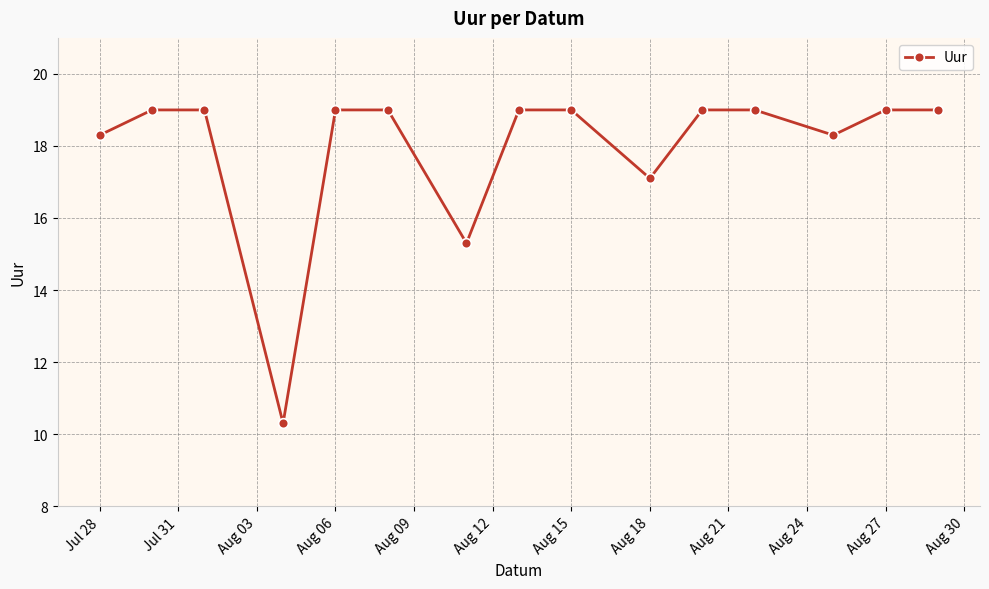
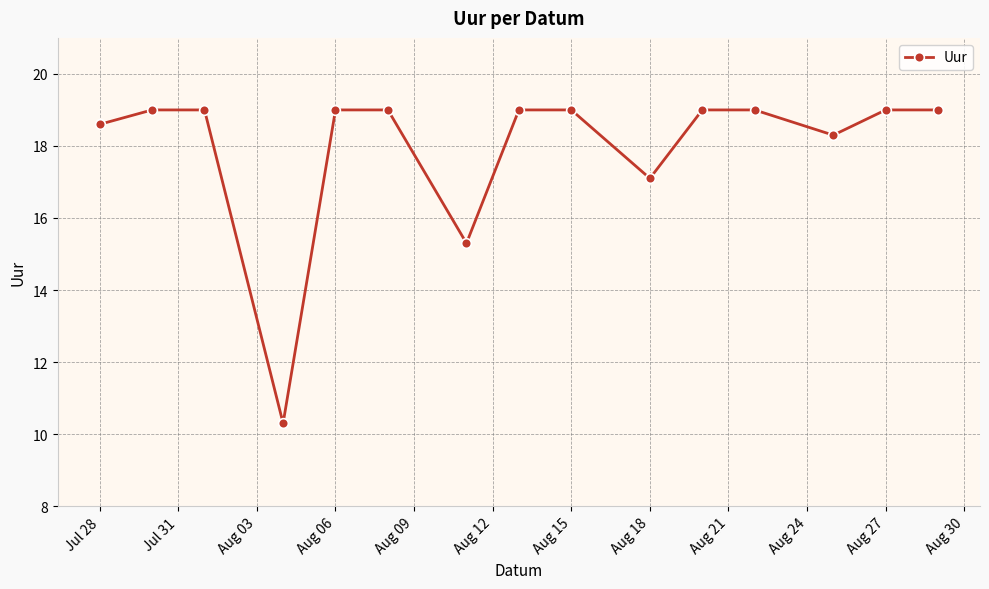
  {
-   "Jul 28": 18.3,
+   "Jul 28": 18.6,
    "Aug 06": 19.0,
    "Aug 15": 19.0,
    "Aug 18": 17.1,
    "Aug 27": 19.0
  }
